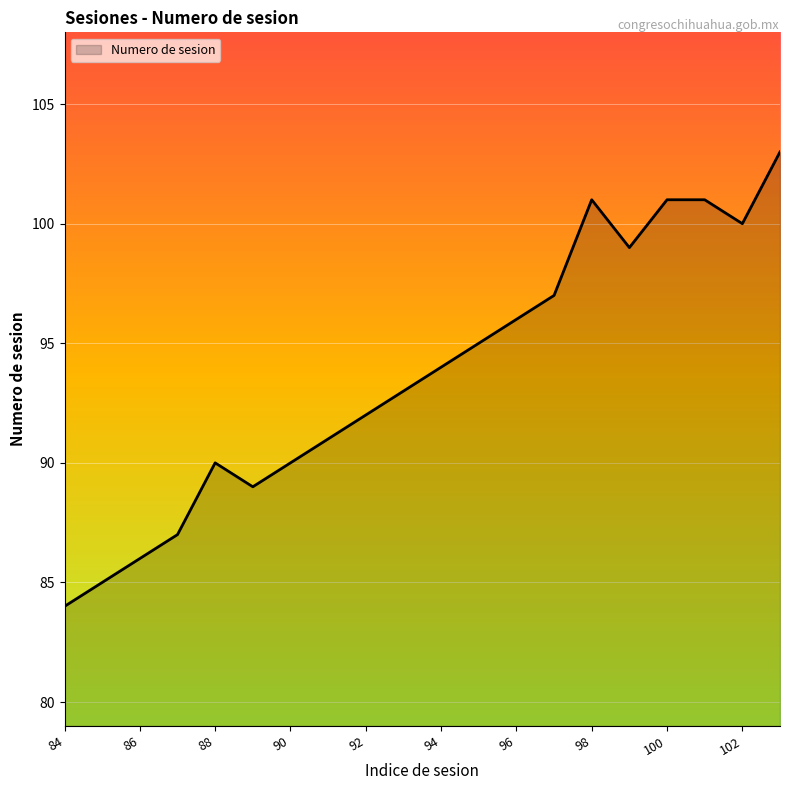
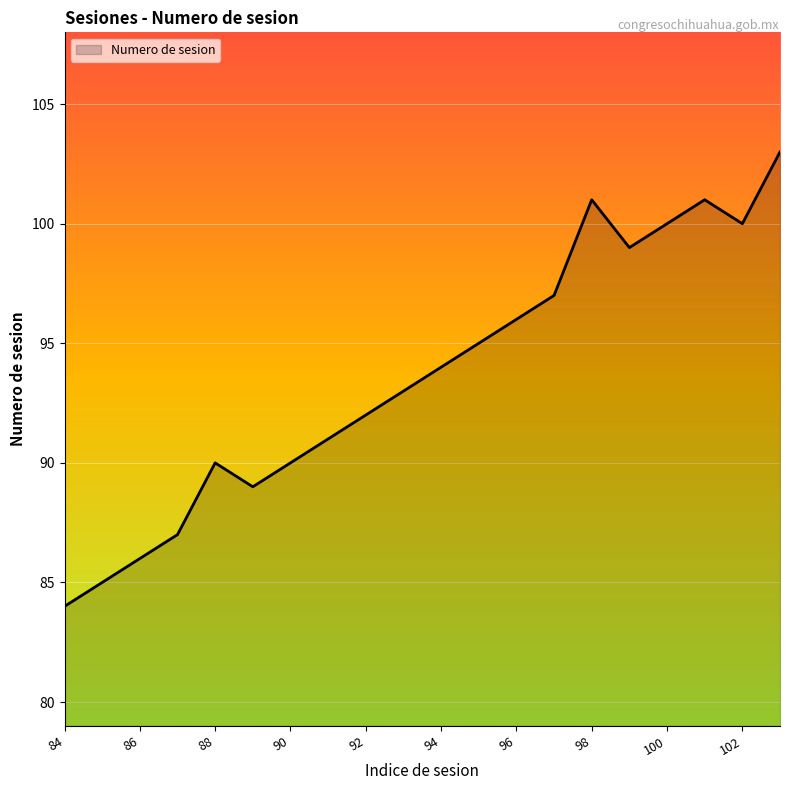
  {
    "84": 84,
    "86": 86,
    "88": 90,
    "90": 90,
    "92": 92,
    "94": 94,
    "96": 96,
    "98": 101,
-   "100": 101,
+   "100": 100,
    "102": 100
  }
